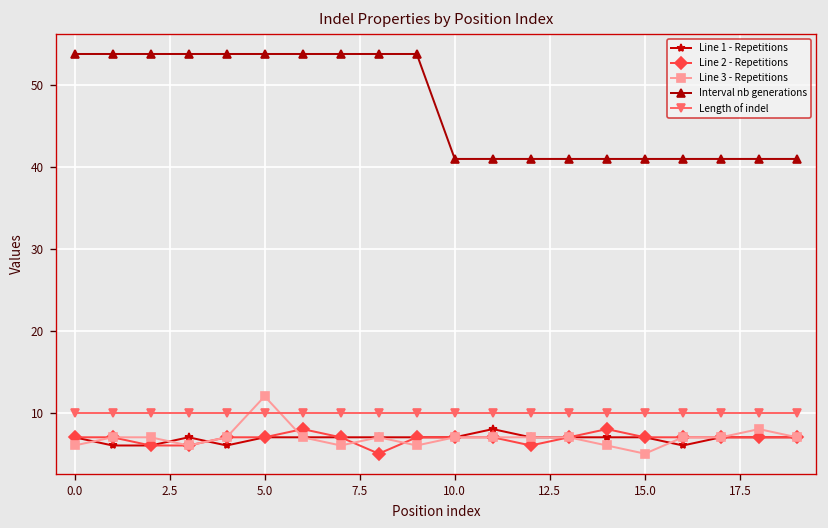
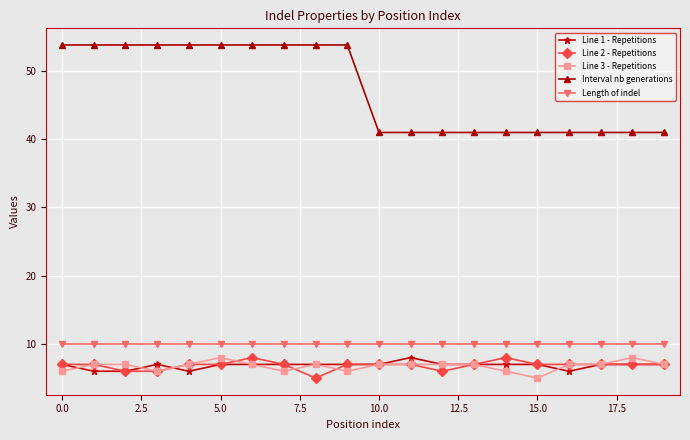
  {
    "Line 3 - Repetitions": {
      "0.0": 6,
-     "5.0": 12,
+     "5.0": 8,
      "15.0": 5
    }
  }
